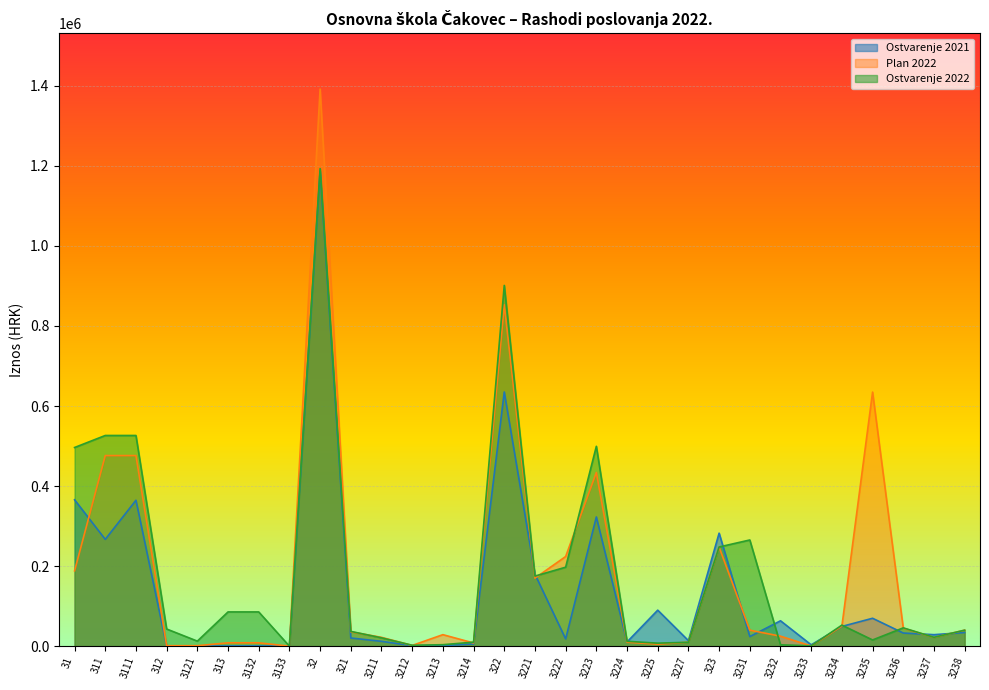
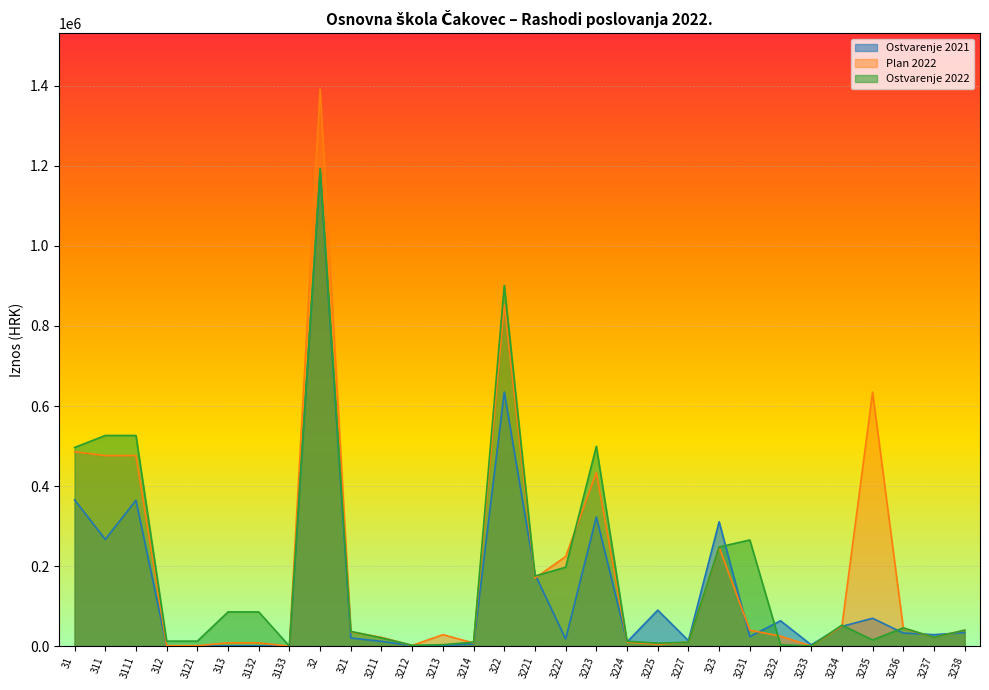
  {
    "Ostvarenje 2021": {
      "31": 370000,
      "311": 270000,
      "3111": 360000,
      "313": 0,
      "3132": 0,
      "321": 20000,
      "3211": 10000,
      "322": 640000,
      "3222": 20000,
      "3223": 320000,
      "3225": 90000,
-     "323": 280000,
+     "323": 310000,
      "3231": 20000,
      "3232": 60000,
      "3235": 70000,
      "3236": 30000,
      "3237": 30000
    },
    "Plan 2022": {
-     "31": 190000,
+     "31": 490000,
      "311": 480000,
      "3111": 480000,
      "313": 10000,
      "3132": 10000,
      "32": 1390000,
      "3213": 30000,
      "322": 850000,
      "3222": 220000,
      "3223": 430000,
      "3231": 40000,
      "3232": 30000,
      "3235": 630000
    },
    "Ostvarenje 2022": {
      "31": 500000,
      "311": 530000,
      "3111": 530000,
-     "312": 40000,
+     "312": 10000,
      "3121": 10000,
      "313": 90000,
      "3132": 90000,
      "322": 900000,
      "3222": 200000,
      "3223": 500000,
      "3231": 270000,
      "3232": 0,
      "3235": 20000
    }
  }
